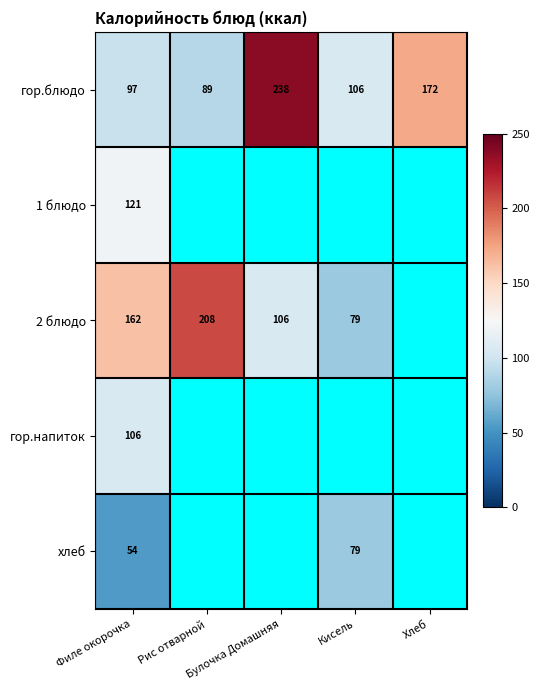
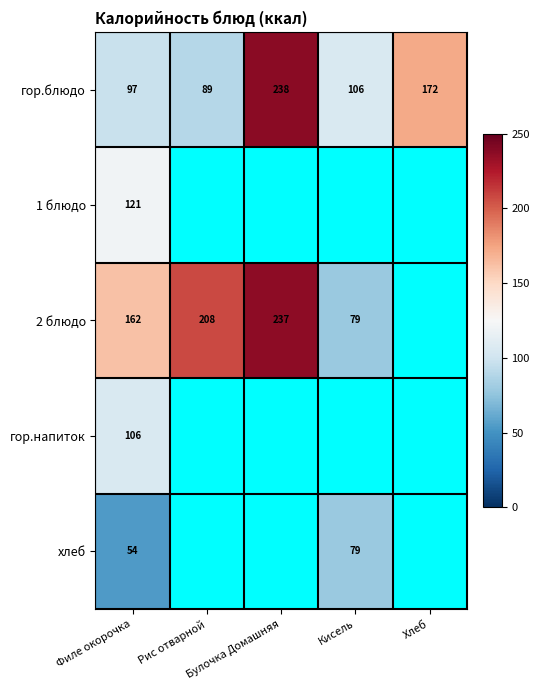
  {
    "гор.блюдо": {
      "Филе окорочка": 97,
      "Рис отварной": 89,
      "Булочка Домашняя": 238,
      "Кисель": 106,
      "Хлеб": 172
    },
    "1 блюдо": {
      "Филе окорочка": 121
    },
    "2 блюдо": {
      "Филе окорочка": 162,
      "Рис отварной": 208,
-     "Булочка Домашняя": 106,
+     "Булочка Домашняя": 237,
      "Кисель": 79
    },
    "гор.напиток": {
      "Филе окорочка": 106
    },
    "хлеб": {
      "Филе окорочка": 54,
      "Кисель": 79
    }
  }
